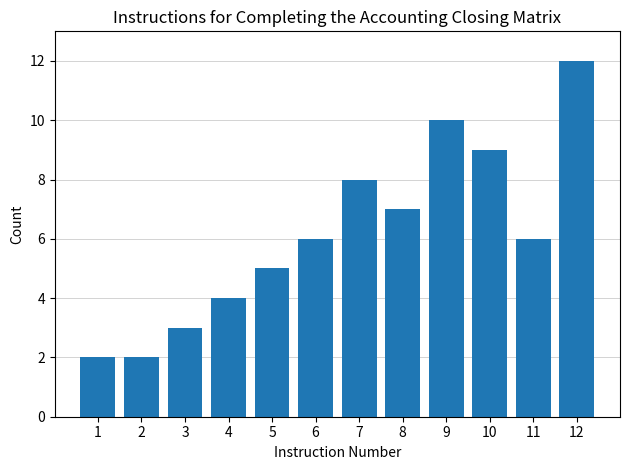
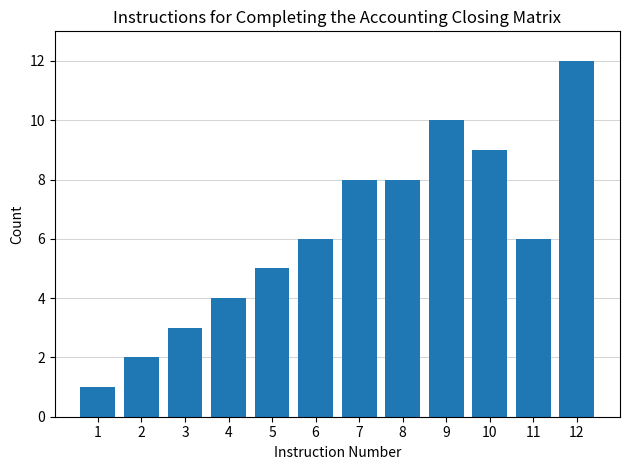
  {
-   "1": 2,
+   "1": 1,
    "2": 2,
    "3": 3,
    "4": 4,
    "5": 5,
    "6": 6,
    "7": 8,
-   "8": 7,
+   "8": 8,
    "9": 10,
    "10": 9,
    "11": 6,
    "12": 12
  }
